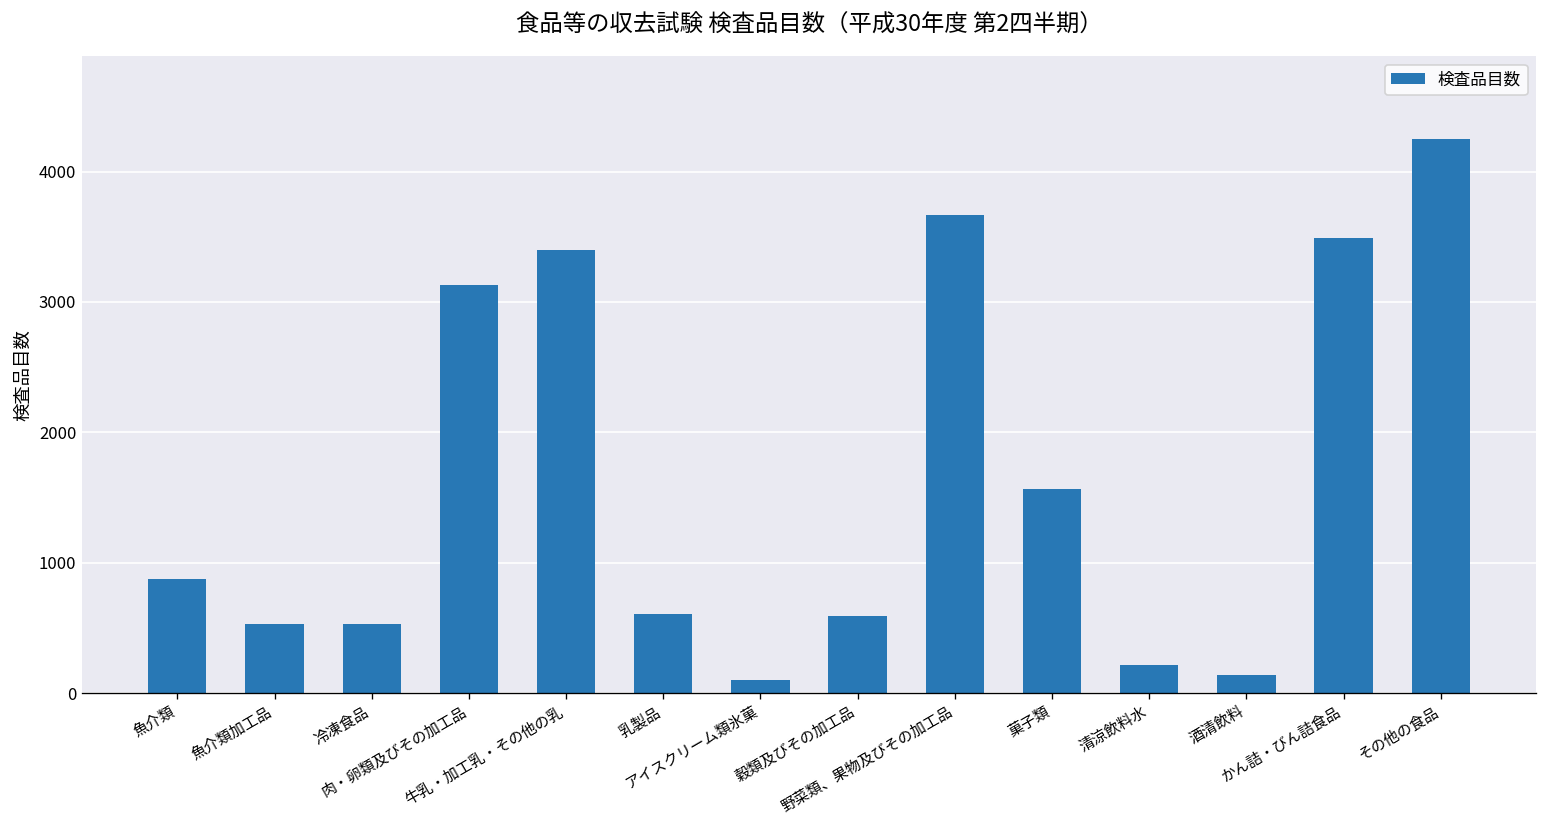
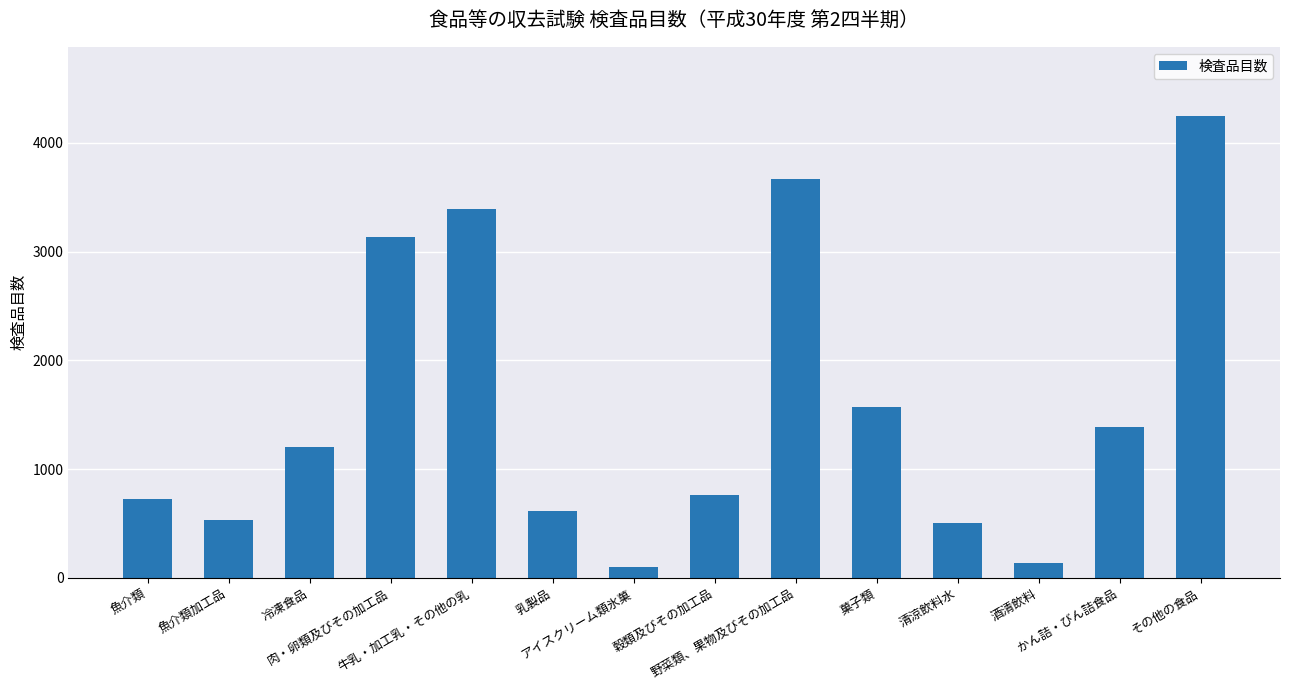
  {
-   "魚介類": 880,
+   "魚介類": 730,
    "魚介類加工品": 540,
-   "冷凍食品": 530,
+   "冷凍食品": 1200,
    "肉・卵類及びその加工品": 3130,
    "牛乳・加工乳・その他の乳": 3400,
    "乳製品": 610,
    "アイスクリーム類氷菓": 100,
-   "穀類及びその加工品": 590,
+   "穀類及びその加工品": 760,
    "野菜類、果物及びその加工品": 3670,
    "菓子類": 1570,
-   "清涼飲料水": 220,
+   "清涼飲料水": 500,
    "酒清飲料": 140,
-   "かん詰・びん詰食品": 3490,
+   "かん詰・びん詰食品": 1390,
    "その他の食品": 4250
  }
